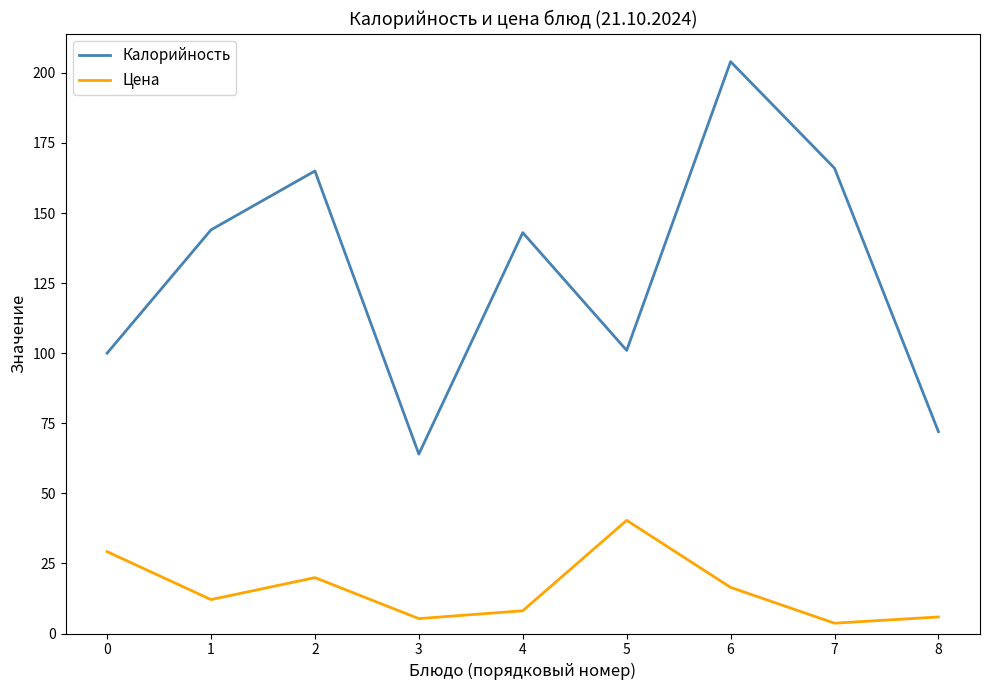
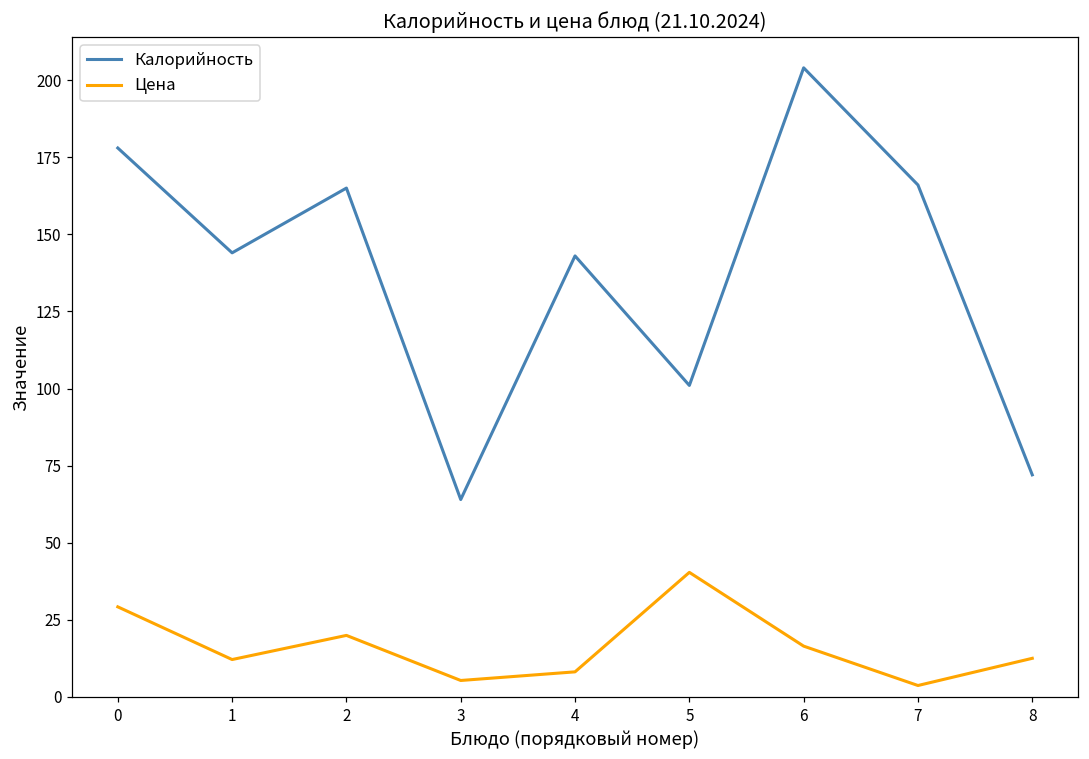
  {
    "Калорийность": {
-     "0": 100,
+     "0": 178,
      "1": 144,
      "2": 165,
      "3": 64,
      "4": 143,
      "5": 101,
      "6": 204,
      "7": 166,
      "8": 72
    },
    "Цена": {
      "0": 29,
      "1": 12,
      "2": 20,
      "3": 5,
      "4": 8,
      "5": 40,
      "6": 16,
      "7": 4,
-     "8": 6
+     "8": 13
    }
  }
